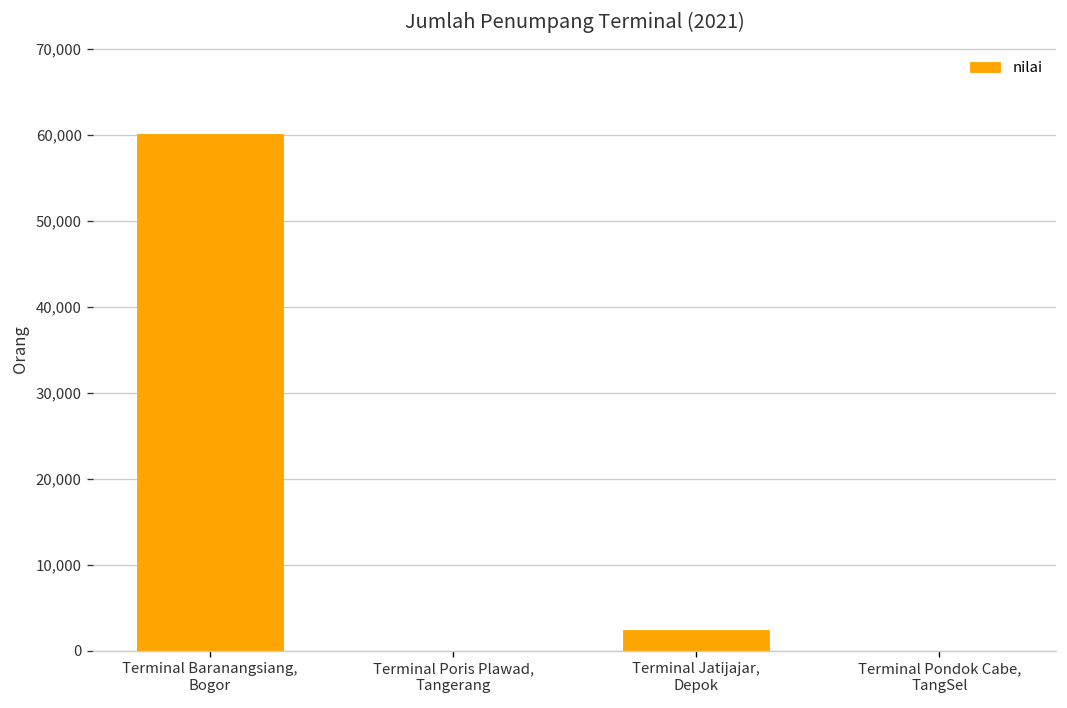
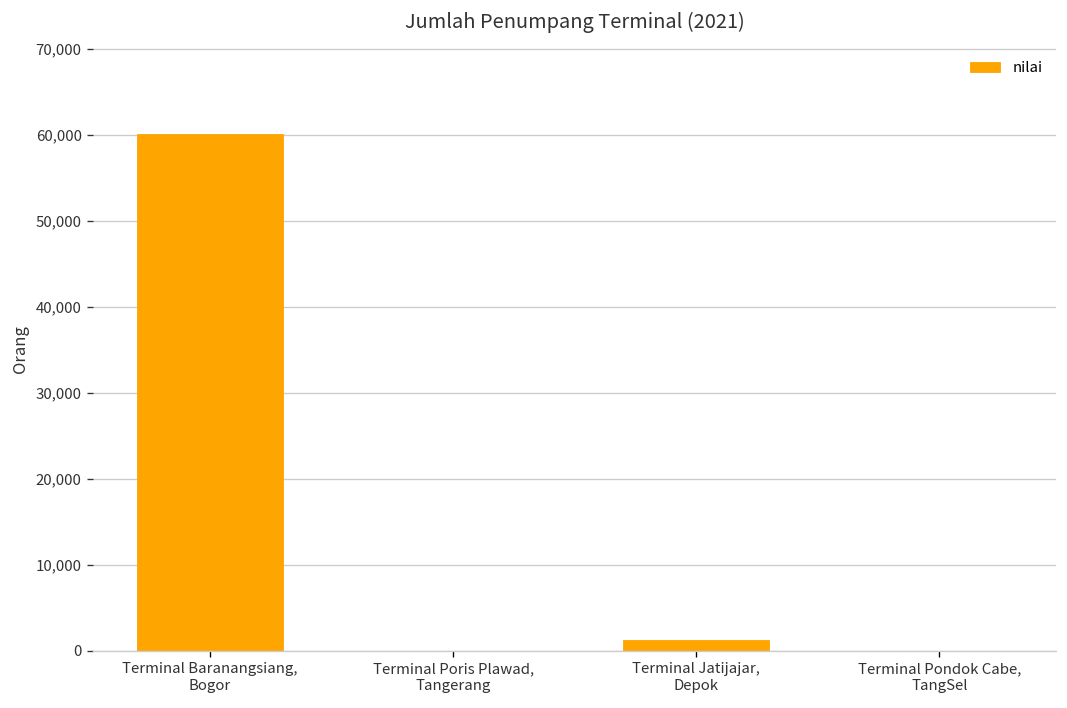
  {
    "Terminal Baranangsiang, Bogor": "60,000",
    "Terminal Poris Plawad, Tangerang": "0",
-   "Terminal Jatijajar, Depok": "2,000",
+   "Terminal Jatijajar, Depok": "1,000",
    "Terminal Pondok Cabe, TangSel": "0"
  }
